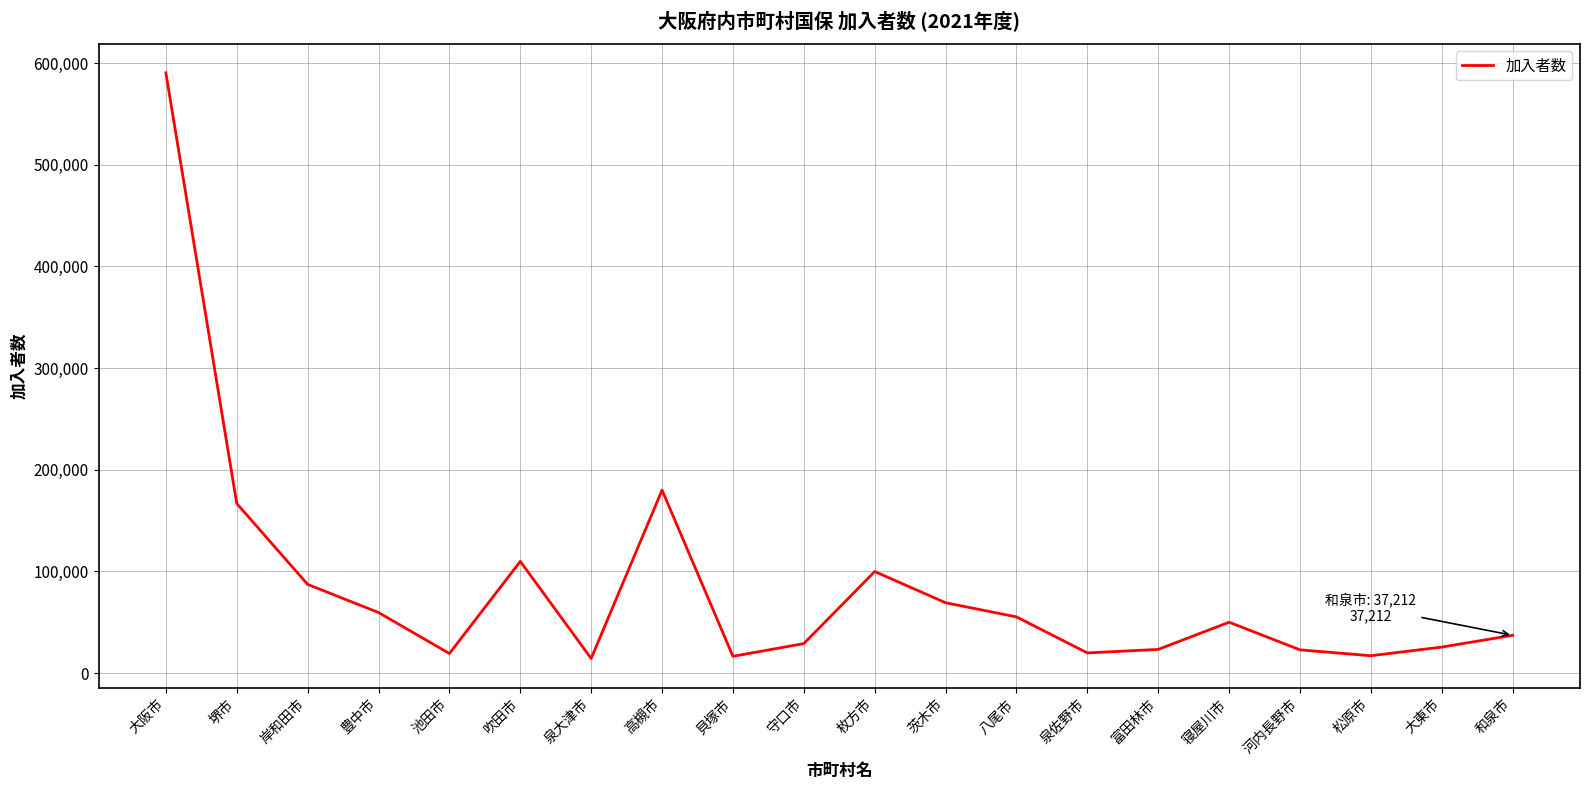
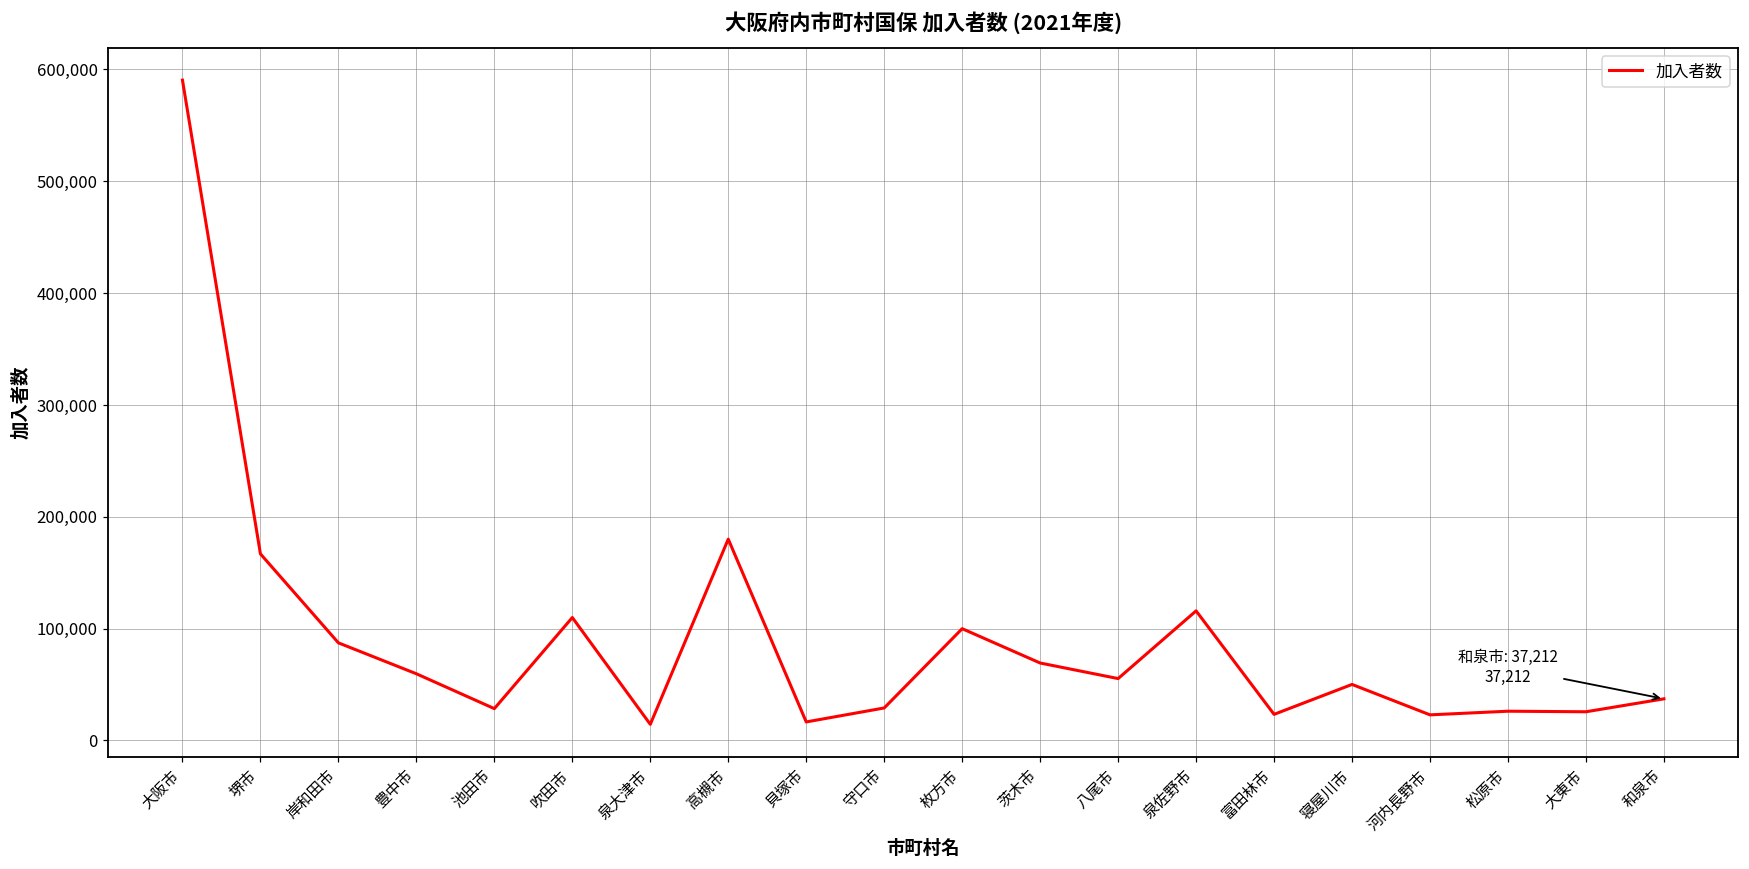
  {
    "大阪市": "590,000",
    "堺市": "167,000",
    "岸和田市": "87,000",
    "豊中市": "60,000",
-   "池田市": "19,000",
+   "池田市": "28,000",
    "吹田市": "110,000",
    "泉大津市": "14,000",
    "高槻市": "180,000",
    "貝塚市": "17,000",
    "守口市": "29,000",
    "枚方市": "100,000",
    "茨木市": "69,000",
    "八尾市": "55,000",
-   "泉佐野市": "20,000",
+   "泉佐野市": "116,000",
    "富田林市": "23,000",
    "寝屋川市": "50,000",
    "河内長野市": "23,000",
-   "松原市": "17,000",
+   "松原市": "26,000",
    "大東市": "26,000"
  }
